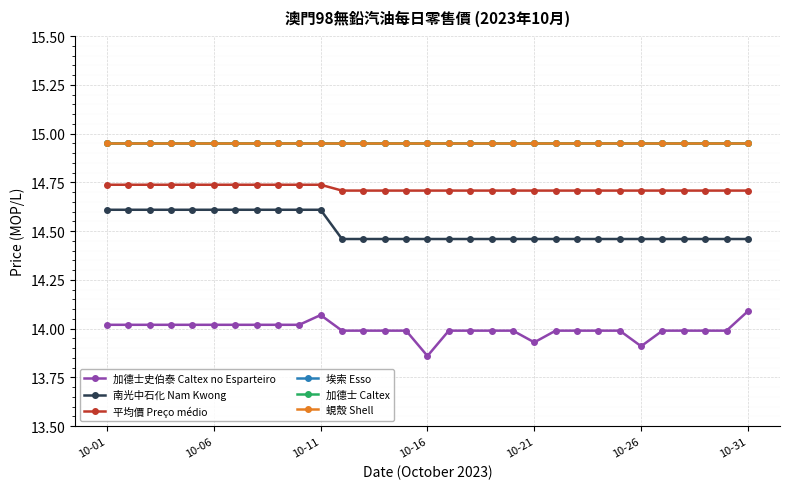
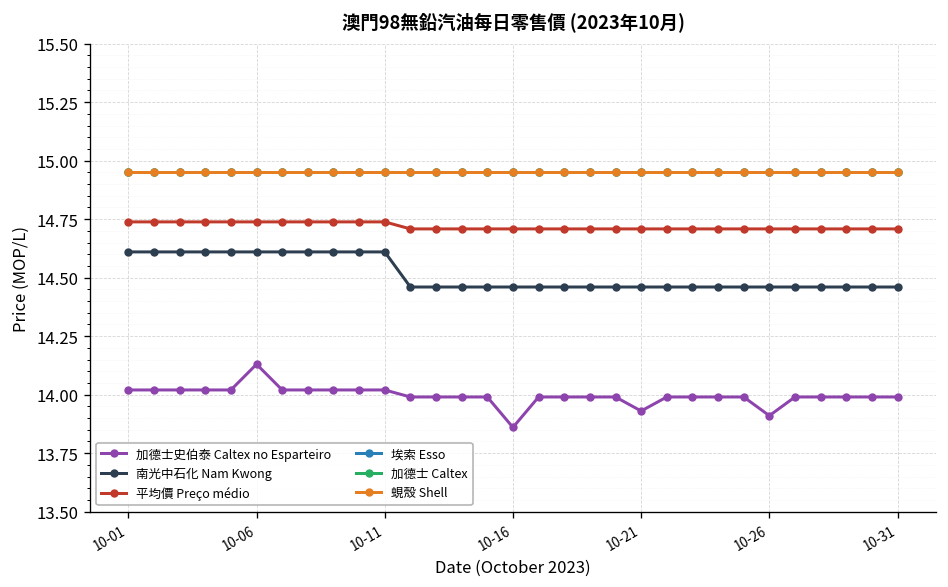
  {
    "加德士史伯泰 Caltex no Esparteiro": {
      "10-01": 14.02,
-     "10-06": 14.02,
-     "10-11": 14.07,
+     "10-06": 14.13,
+     "10-11": 14.02,
      "10-16": 13.86,
      "10-21": 13.93,
      "10-26": 13.91,
-     "10-31": 14.09
+     "10-31": 13.99
    },
    "南光中石化 Nam Kwong": {
      "10-01": 14.61,
      "10-06": 14.61,
      "10-11": 14.61,
      "10-16": 14.46,
      "10-21": 14.46,
      "10-26": 14.46,
      "10-31": 14.46
    },
    "平均價 Preço médio": {
      "10-01": 14.74,
      "10-06": 14.74,
      "10-11": 14.74,
      "10-16": 14.71,
      "10-21": 14.71,
      "10-26": 14.71,
      "10-31": 14.71
    },
    "蜆殼 Shell": {
      "10-01": 14.95,
      "10-06": 14.95,
      "10-11": 14.95,
      "10-16": 14.95,
      "10-21": 14.95,
      "10-26": 14.95,
      "10-31": 14.95
    }
  }
